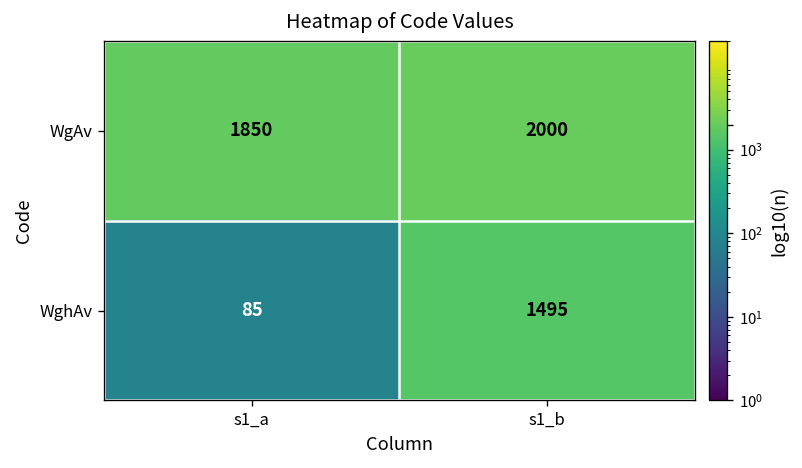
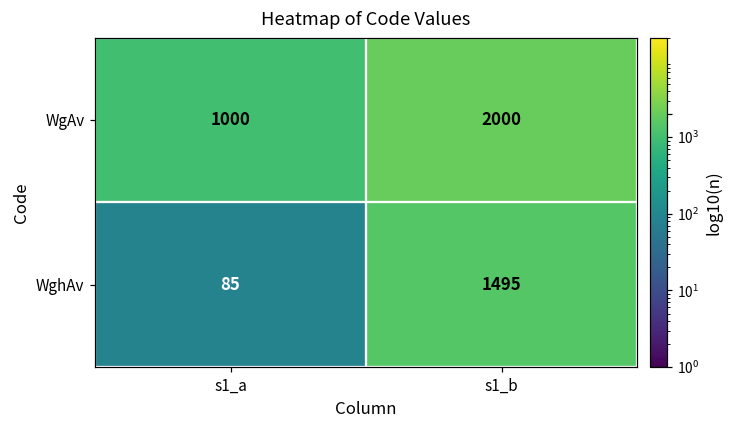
  {
    "WgAv": {
-     "s1_a": 1850,
+     "s1_a": 1000,
      "s1_b": 2000
    },
    "WghAv": {
      "s1_a": 85,
      "s1_b": 1495
    }
  }
